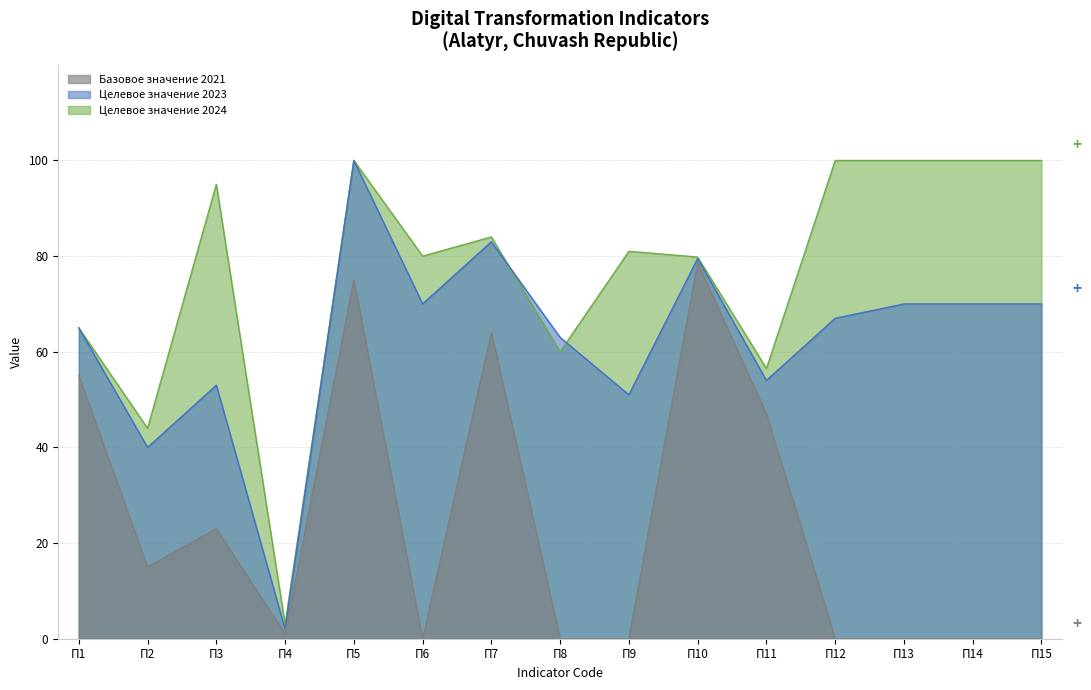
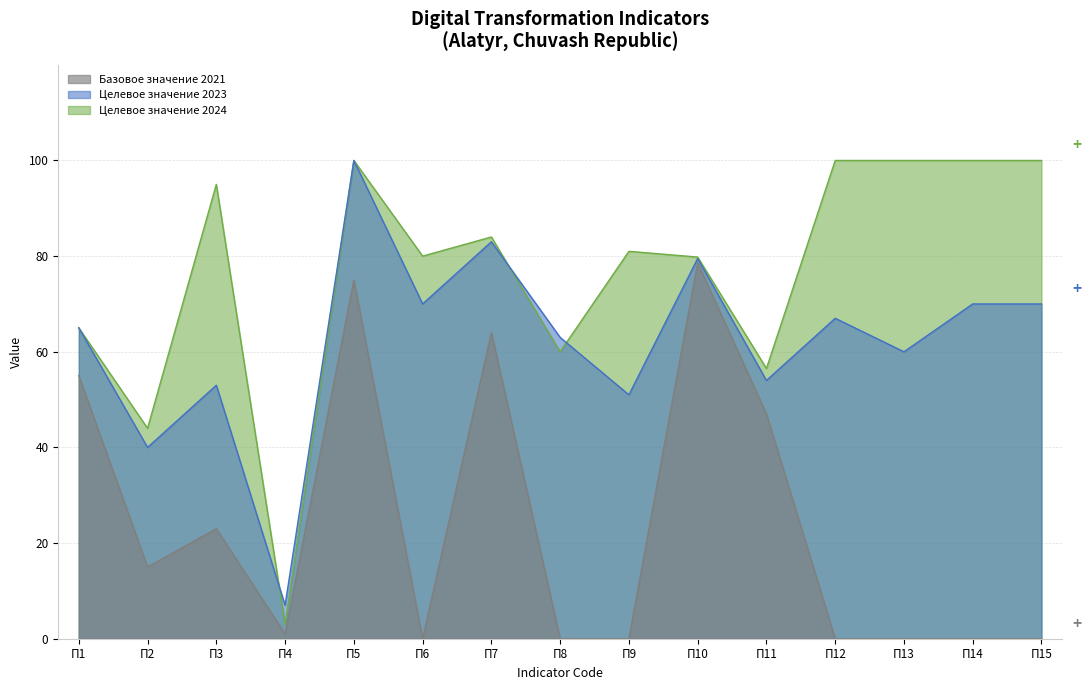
  {
    "Целевое значение 2024": {
      "П2": 44,
      "П3": 95,
      "П4": 3,
      "П6": 80,
      "П7": 84,
      "П8": 60,
      "П9": 81,
      "П11": 57,
      "П12": 100,
      "П13": 100,
      "П14": 100,
      "П15": 100
    },
    "Целевое значение 2023": {
      "П2": 40,
      "П3": 53,
-     "П4": 2,
+     "П4": 7,
      "П6": 70,
      "П7": 83,
      "П8": 63,
      "П9": 51,
      "П11": 54,
      "П12": 67,
-     "П13": 70,
+     "П13": 60,
      "П14": 70,
      "П15": 70
    },
    "Базовое значение 2021": {
      "П1": 55,
      "П2": 15,
      "П3": 23,
      "П4": 1,
      "П5": 75,
      "П6": 0,
      "П7": 64,
      "П8": 0,
      "П9": 0,
      "П10": 79,
      "П11": 47,
      "П12": 0,
      "П13": 0,
      "П14": 0,
      "П15": 0
    }
  }
